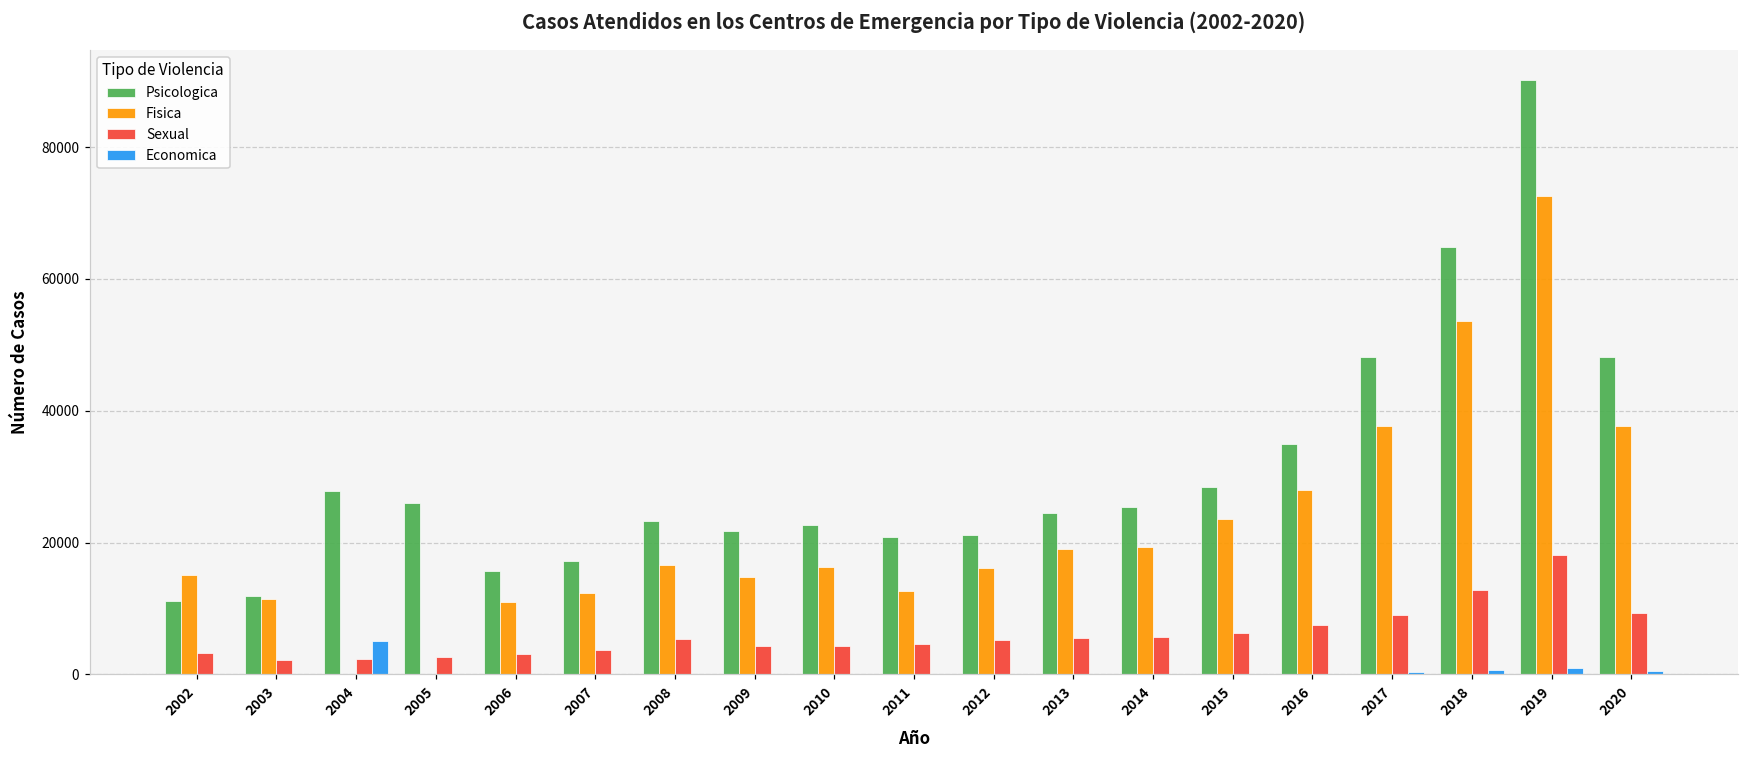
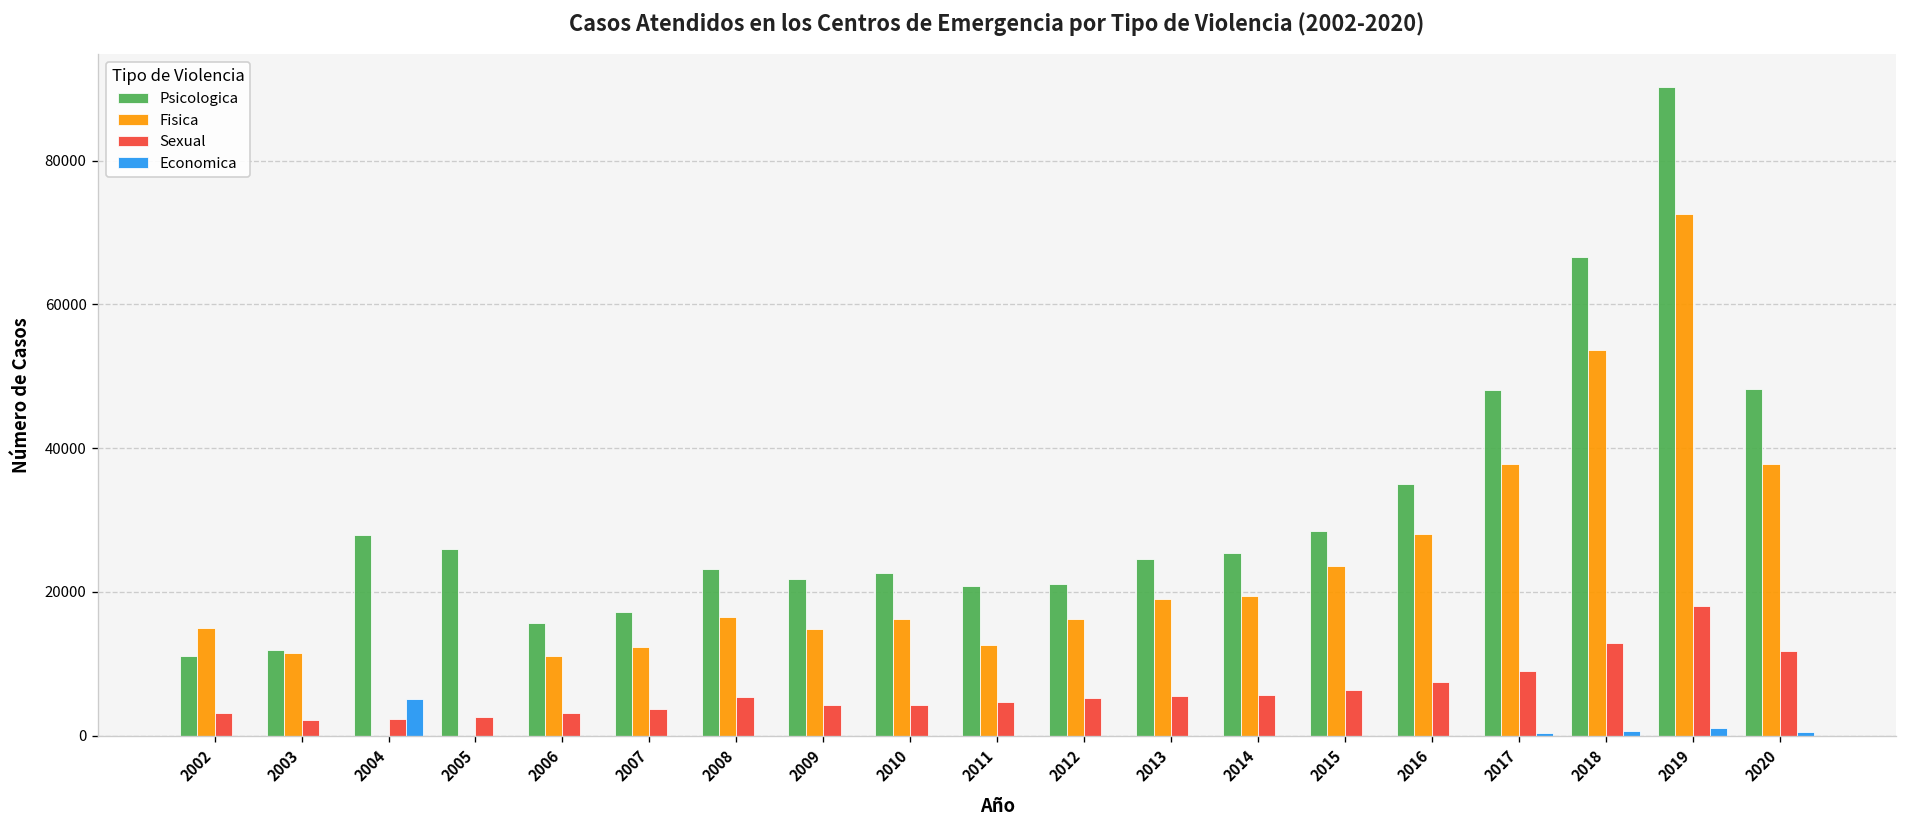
  {
    "Psicologica": {
      "2002": 11000,
      "2003": 12000,
      "2004": 28000,
      "2005": 26000,
      "2006": 16000,
      "2007": 17000,
      "2008": 23000,
      "2009": 22000,
      "2010": 23000,
      "2011": 21000,
      "2012": 21000,
      "2013": 25000,
      "2014": 25000,
      "2015": 28000,
      "2016": 35000,
      "2017": 48000,
-     "2018": 65000,
+     "2018": 67000,
      "2019": 90000,
      "2020": 48000
    },
    "Fisica": {
      "2002": 15000,
      "2003": 11000,
      "2004": 0,
      "2005": 0,
      "2006": 11000,
      "2007": 12000,
      "2008": 17000,
      "2009": 15000,
      "2010": 16000,
      "2011": 13000,
      "2012": 16000,
      "2013": 19000,
      "2014": 19000,
      "2015": 24000,
      "2016": 28000,
      "2017": 38000,
      "2018": 54000,
      "2019": 73000,
      "2020": 38000
    },
    "Sexual": {
      "2002": 3000,
      "2003": 2000,
      "2004": 2000,
      "2005": 3000,
      "2006": 3000,
      "2007": 4000,
      "2008": 5000,
      "2009": 4000,
      "2010": 4000,
      "2011": 5000,
      "2012": 5000,
      "2013": 6000,
      "2014": 6000,
      "2015": 6000,
      "2016": 7000,
      "2017": 9000,
      "2018": 13000,
      "2019": 18000,
-     "2020": 9000
+     "2020": 12000
    },
    "Economica": {
      "2002": 0,
      "2003": 0,
      "2004": 5000,
      "2005": 0,
      "2006": 0,
      "2007": 0,
      "2008": 0,
      "2009": 0,
      "2010": 0,
      "2011": 0,
      "2012": 0,
      "2013": 0,
      "2014": 0,
      "2015": 0,
      "2016": 0,
      "2017": 0,
      "2018": 1000,
      "2019": 1000,
      "2020": 0
    }
  }
